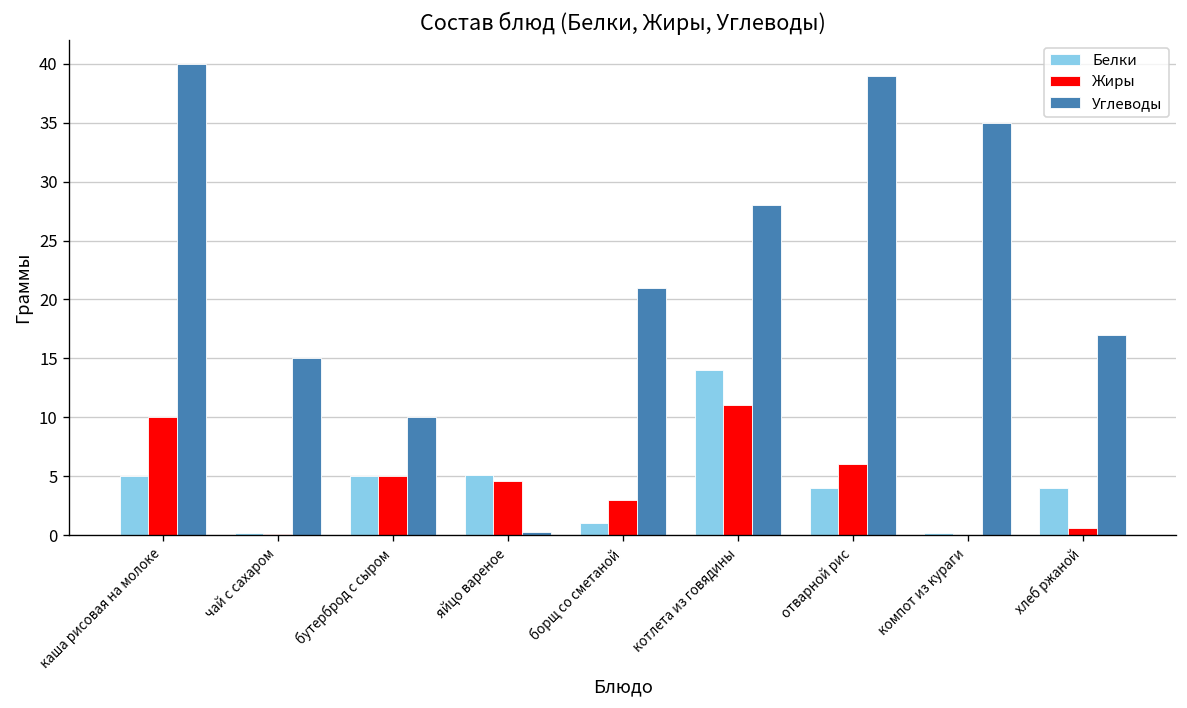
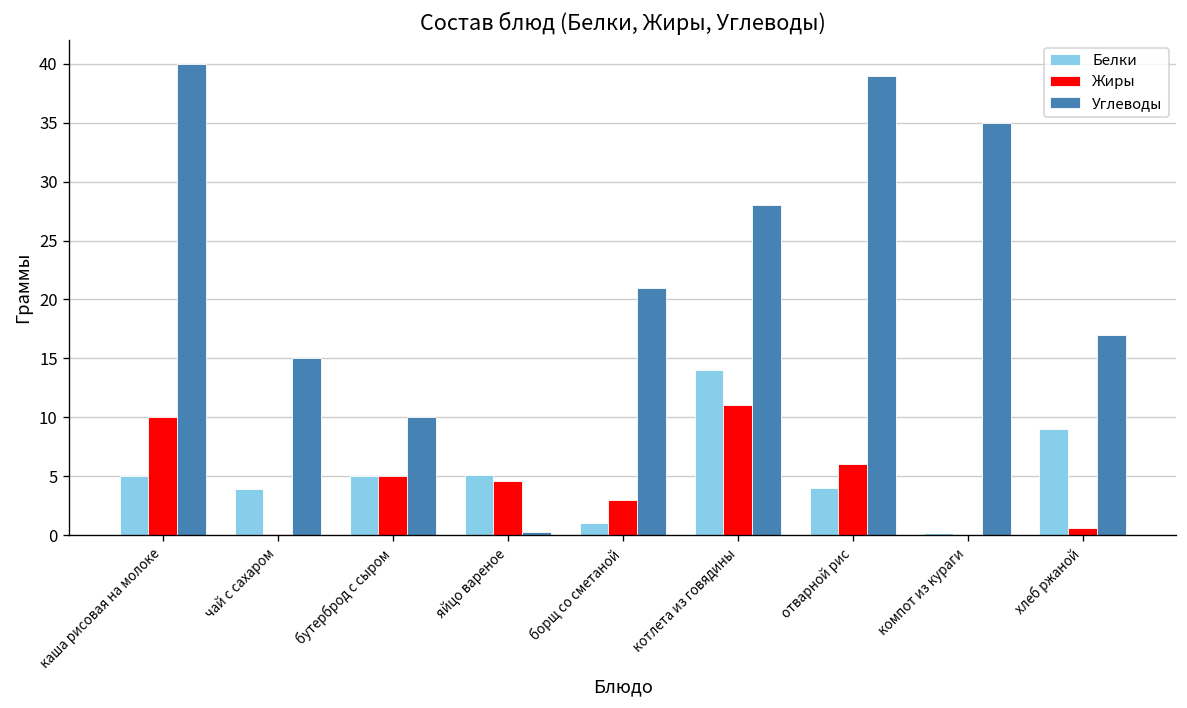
  {
    "Белки": {
      "каша рисовая на молоке": 5,
-     "чай с сахаром": 0,
+     "чай с сахаром": 4,
      "бутерброд с сыром": 5,
      "яйцо вареное": 5,
      "борщ со сметаной": 1,
      "котлета из говядины": 14,
      "отварной рис": 4,
-     "хлеб ржаной": 4
+     "хлеб ржаной": 9
    },
    "Жиры": {
      "каша рисовая на молоке": 10,
      "бутерброд с сыром": 5,
      "яйцо вареное": 5,
      "борщ со сметаной": 3,
      "котлета из говядины": 11,
      "отварной рис": 6,
      "компот из кураги": 0,
      "хлеб ржаной": 1
    },
    "Углеводы": {
      "каша рисовая на молоке": 40,
      "чай с сахаром": 15,
      "бутерброд с сыром": 10,
      "яйцо вареное": 0,
      "борщ со сметаной": 21,
      "котлета из говядины": 28,
      "отварной рис": 39,
      "компот из кураги": 35,
      "хлеб ржаной": 17
    }
  }
